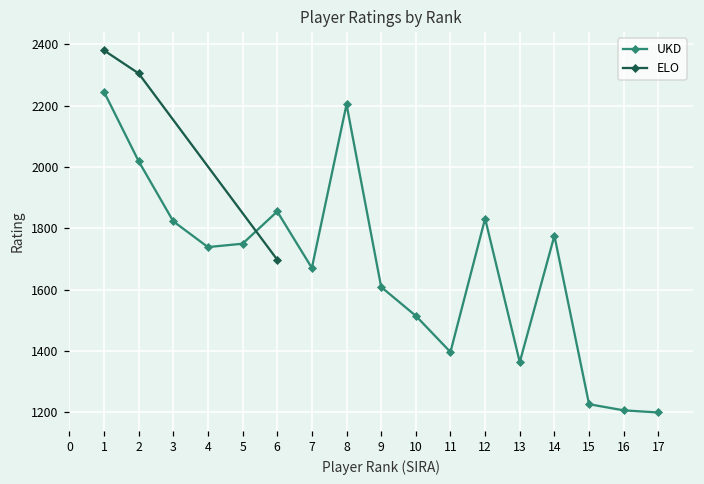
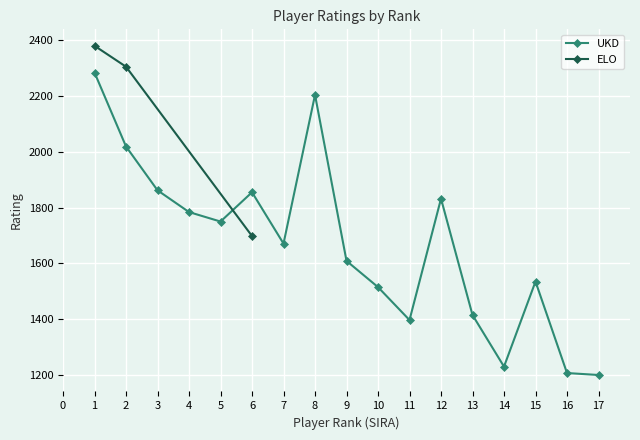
  {
    "UKD": {
-     "1": 2250,
+     "1": 2280,
      "2": 2020,
-     "3": 1820,
-     "4": 1740,
+     "3": 1860,
+     "4": 1780,
      "5": 1750,
      "6": 1860,
      "7": 1670,
      "8": 2200,
      "9": 1610,
      "10": 1520,
      "11": 1400,
      "12": 1830,
-     "13": 1360,
-     "14": 1780,
-     "15": 1230,
+     "13": 1420,
+     "14": 1230,
+     "15": 1540,
      "16": 1210,
      "17": 1200
    },
    "ELO": {
      "1": 2380,
      "2": 2310,
      "6": 1700
    }
  }
